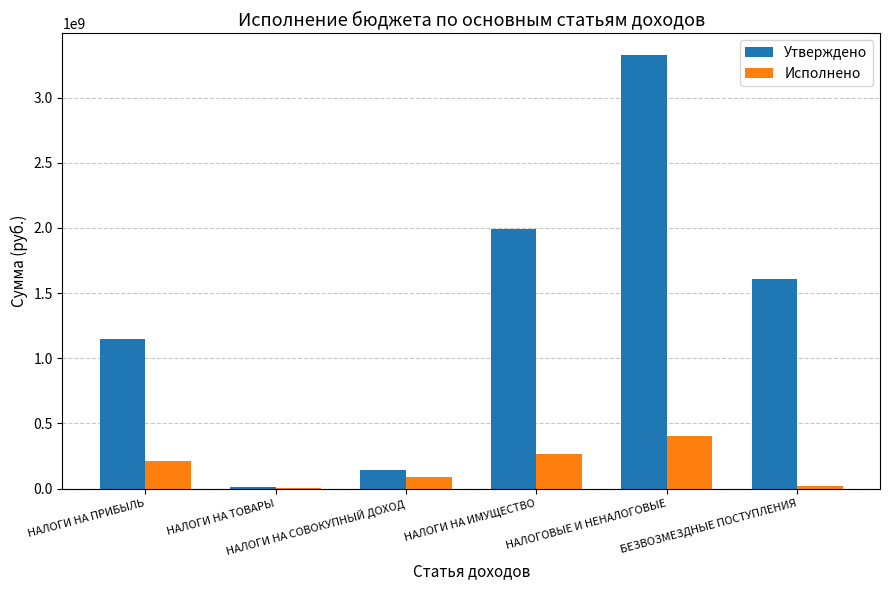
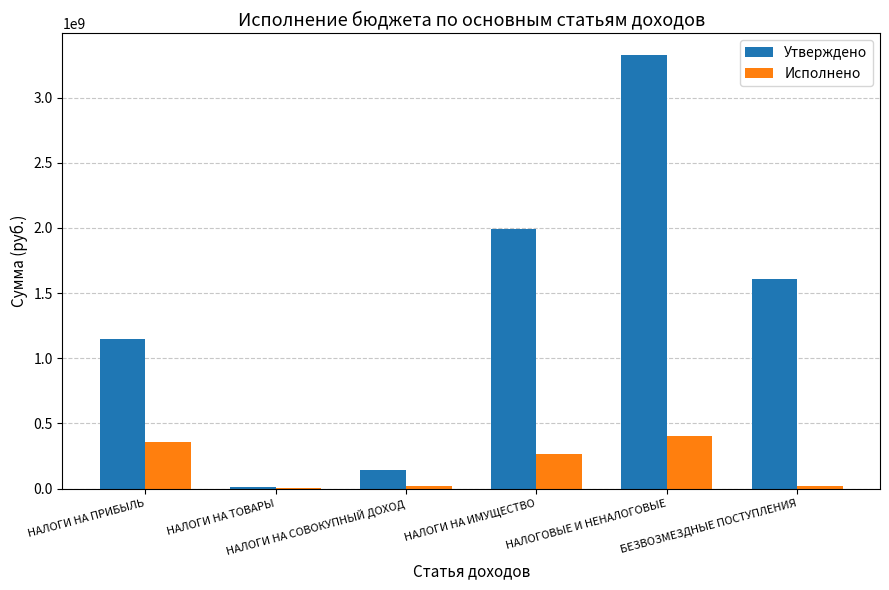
  {
    "Утверждено": {
      "НАЛОГИ НА ПРИБЫЛЬ": 1150000000,
      "НАЛОГИ НА СОВОКУПНЫЙ ДОХОД": 140000000,
      "НАЛОГИ НА ИМУЩЕСТВО": 1990000000,
      "НАЛОГОВЫЕ И НЕНАЛОГОВЫЕ": 3330000000,
      "БЕЗВОЗМЕЗДНЫЕ ПОСТУПЛЕНИЯ": 1610000000
    },
    "Исполнено": {
-     "НАЛОГИ НА ПРИБЫЛЬ": 210000000,
-     "НАЛОГИ НА СОВОКУПНЫЙ ДОХОД": 90000000,
+     "НАЛОГИ НА ПРИБЫЛЬ": 360000000,
+     "НАЛОГИ НА СОВОКУПНЫЙ ДОХОД": 20000000,
      "НАЛОГИ НА ИМУЩЕСТВО": 270000000,
      "НАЛОГОВЫЕ И НЕНАЛОГОВЫЕ": 400000000
    }
  }
